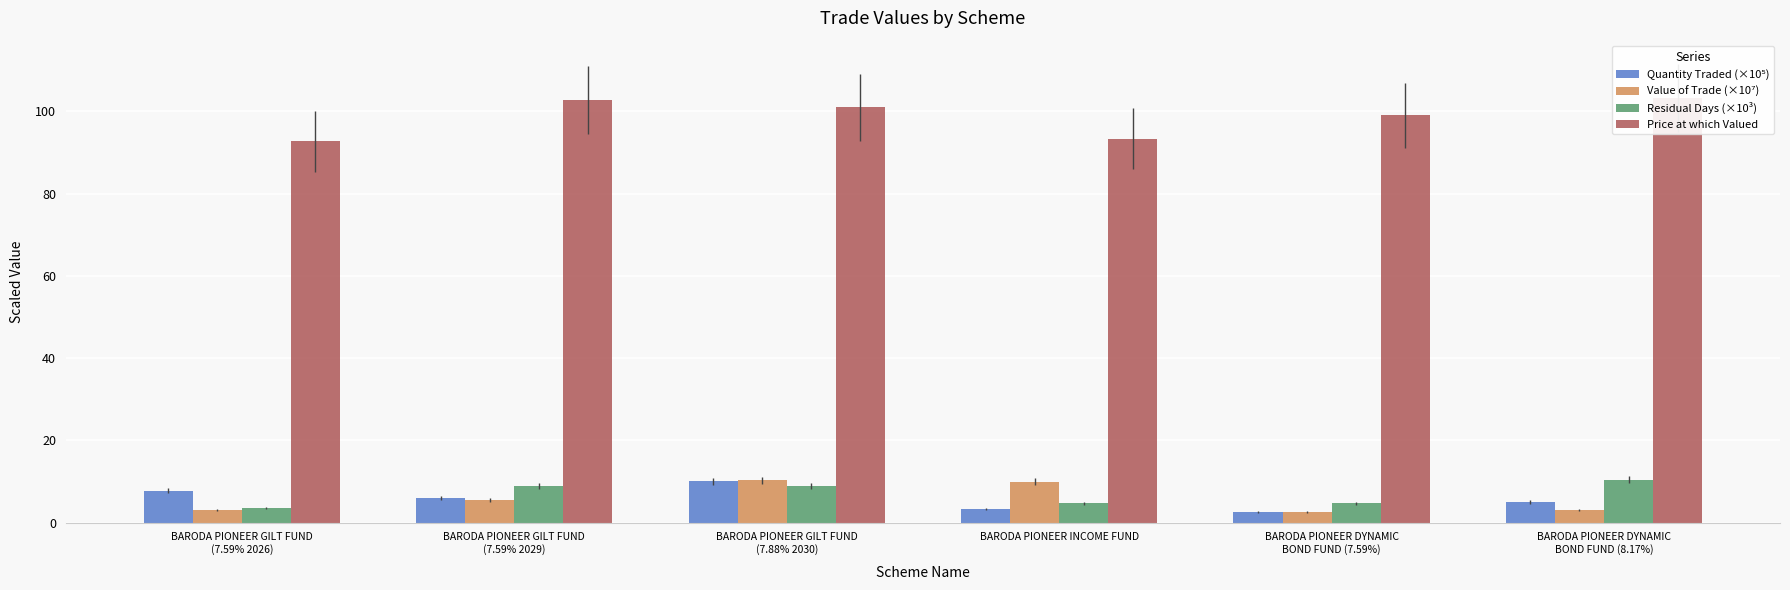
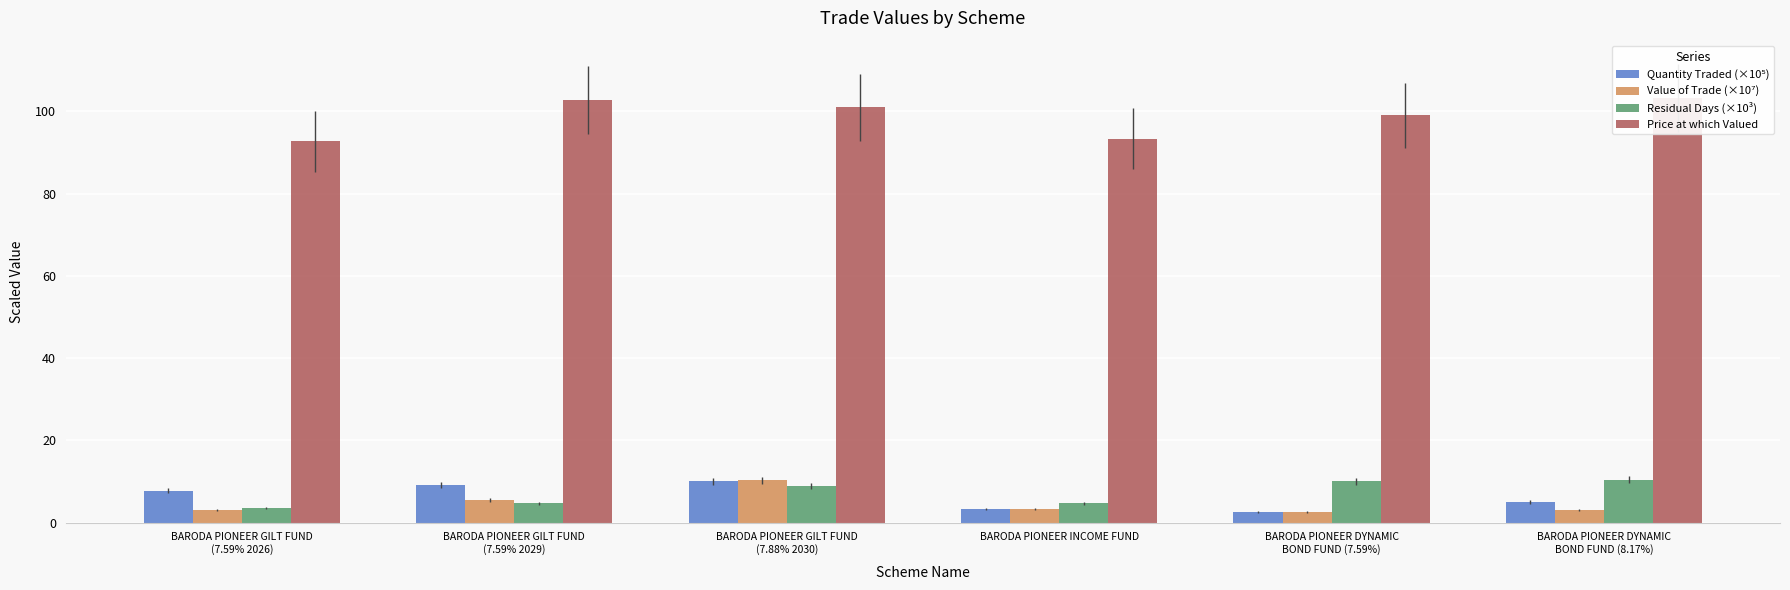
  {
    "Quantity Traded (×10⁵)": {
      "BARODA PIONEER GILT FUND (7.59% 2026)": 8,
-     "BARODA PIONEER GILT FUND (7.59% 2029)": 6,
+     "BARODA PIONEER GILT FUND (7.59% 2029)": 9,
      "BARODA PIONEER GILT FUND (7.88% 2030)": 10,
      "BARODA PIONEER INCOME FUND": 3,
      "BARODA PIONEER DYNAMIC BOND FUND (7.59%)": 3,
      "BARODA PIONEER DYNAMIC BOND FUND (8.17%)": 5
    },
    "Value of Trade (×10⁷)": {
      "BARODA PIONEER GILT FUND (7.59% 2026)": 3,
      "BARODA PIONEER GILT FUND (7.59% 2029)": 5,
      "BARODA PIONEER GILT FUND (7.88% 2030)": 10,
-     "BARODA PIONEER INCOME FUND": 10,
+     "BARODA PIONEER INCOME FUND": 3,
      "BARODA PIONEER DYNAMIC BOND FUND (7.59%)": 3,
      "BARODA PIONEER DYNAMIC BOND FUND (8.17%)": 3
    },
    "Residual Days (×10³)": {
      "BARODA PIONEER GILT FUND (7.59% 2026)": 4,
-     "BARODA PIONEER GILT FUND (7.59% 2029)": 9,
+     "BARODA PIONEER GILT FUND (7.59% 2029)": 5,
      "BARODA PIONEER GILT FUND (7.88% 2030)": 9,
      "BARODA PIONEER INCOME FUND": 5,
-     "BARODA PIONEER DYNAMIC BOND FUND (7.59%)": 5,
+     "BARODA PIONEER DYNAMIC BOND FUND (7.59%)": 10,
      "BARODA PIONEER DYNAMIC BOND FUND (8.17%)": 10
    },
    "Price at which Valued": {
      "BARODA PIONEER GILT FUND (7.59% 2026)": 93,
      "BARODA PIONEER GILT FUND (7.59% 2029)": 103,
      "BARODA PIONEER GILT FUND (7.88% 2030)": 101,
      "BARODA PIONEER INCOME FUND": 93,
      "BARODA PIONEER DYNAMIC BOND FUND (7.59%)": 99
    }
  }
